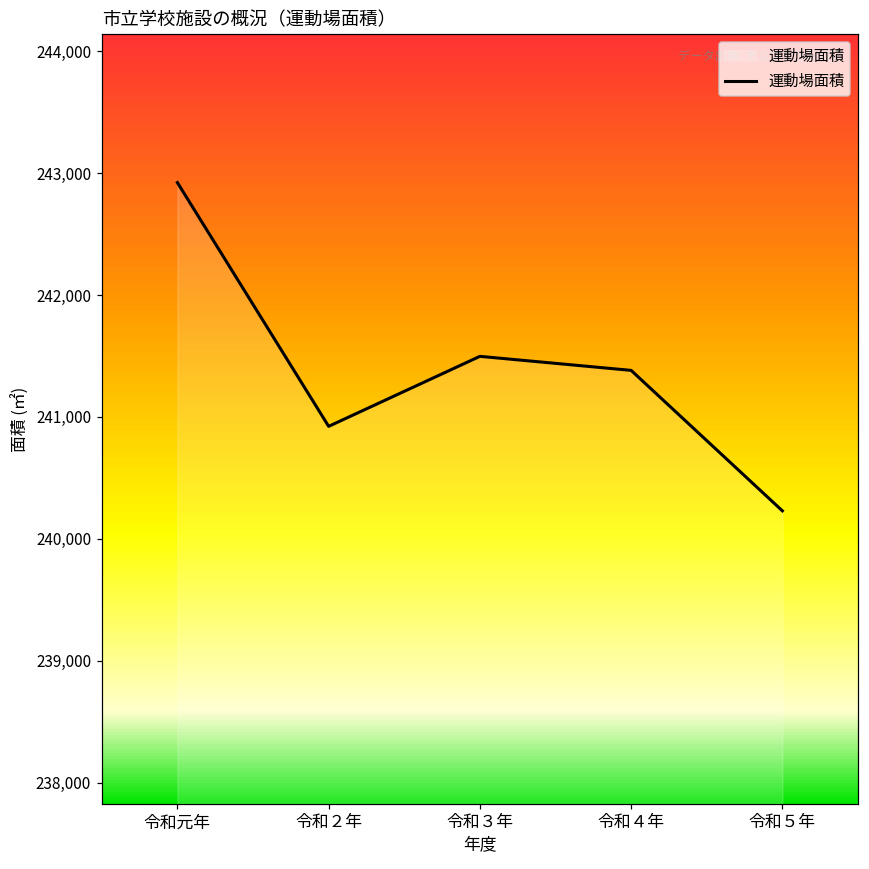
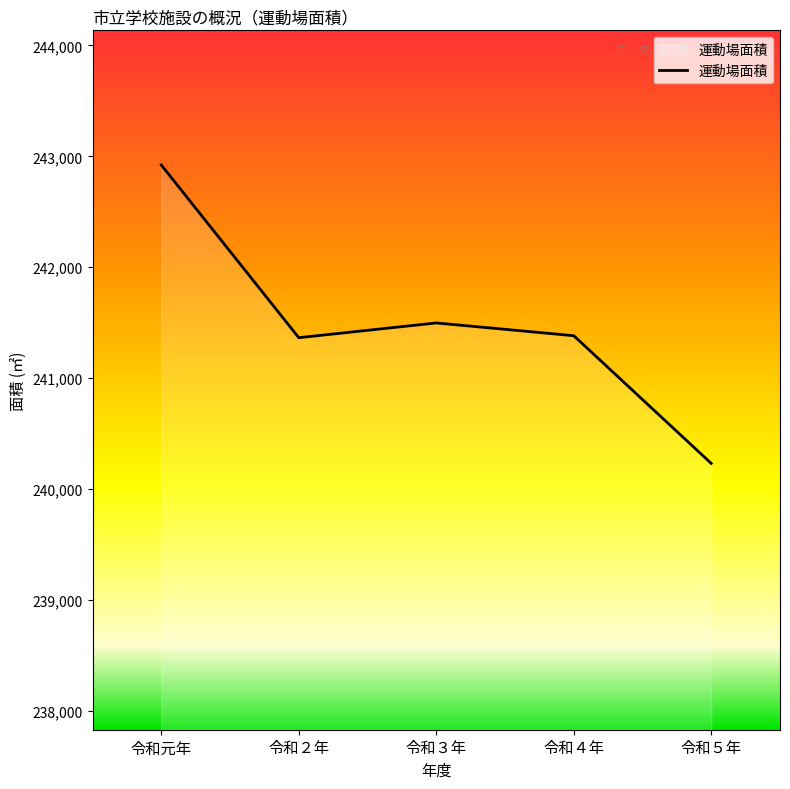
  {
    "令和元年": "242,920",
-   "令和２年": "240,920",
+   "令和２年": "241,360",
    "令和３年": "241,500",
    "令和４年": "241,380",
    "令和５年": "240,230"
  }
